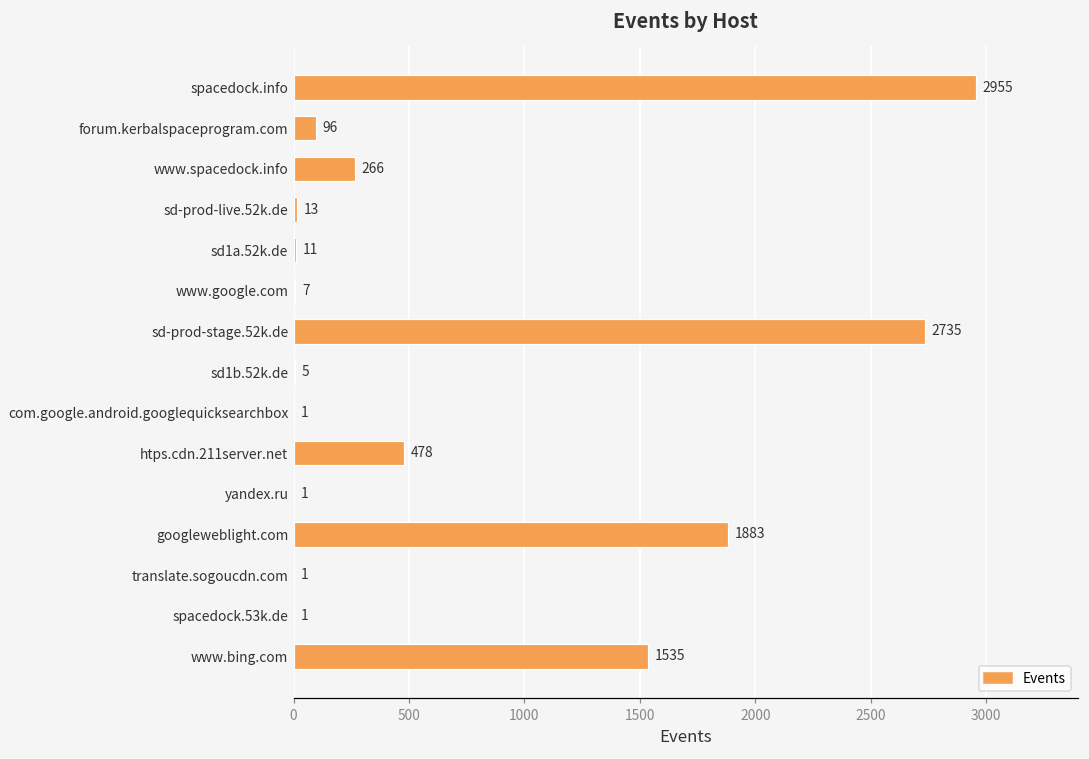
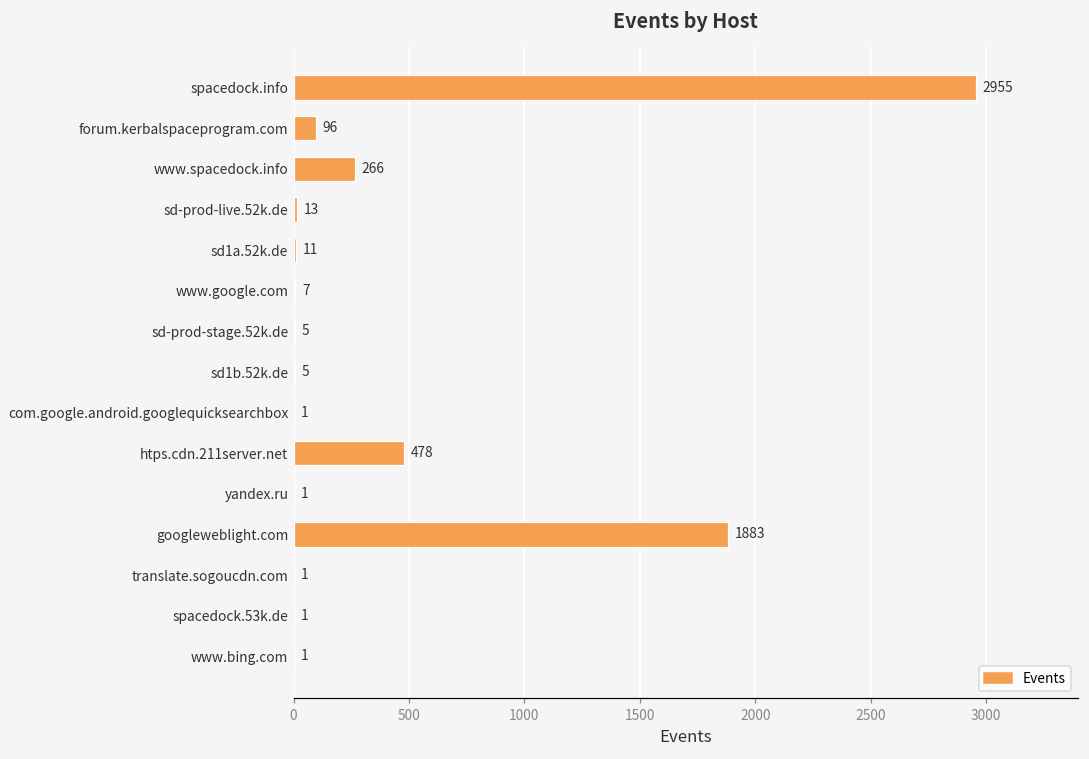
  {
    "spacedock.info": 2955,
    "forum.kerbalspaceprogram.com": 96,
    "www.spacedock.info": 266,
    "sd-prod-live.52k.de": 13,
    "sd1a.52k.de": 11,
    "www.google.com": 7,
-   "sd-prod-stage.52k.de": 2735,
+   "sd-prod-stage.52k.de": 5,
    "sd1b.52k.de": 5,
    "com.google.android.googlequicksearchbox": 1,
    "htps.cdn.211server.net": 478,
    "yandex.ru": 1,
    "googleweblight.com": 1883,
    "translate.sogoucdn.com": 1,
    "spacedock.53k.de": 1,
-   "www.bing.com": 1535
+   "www.bing.com": 1
  }
